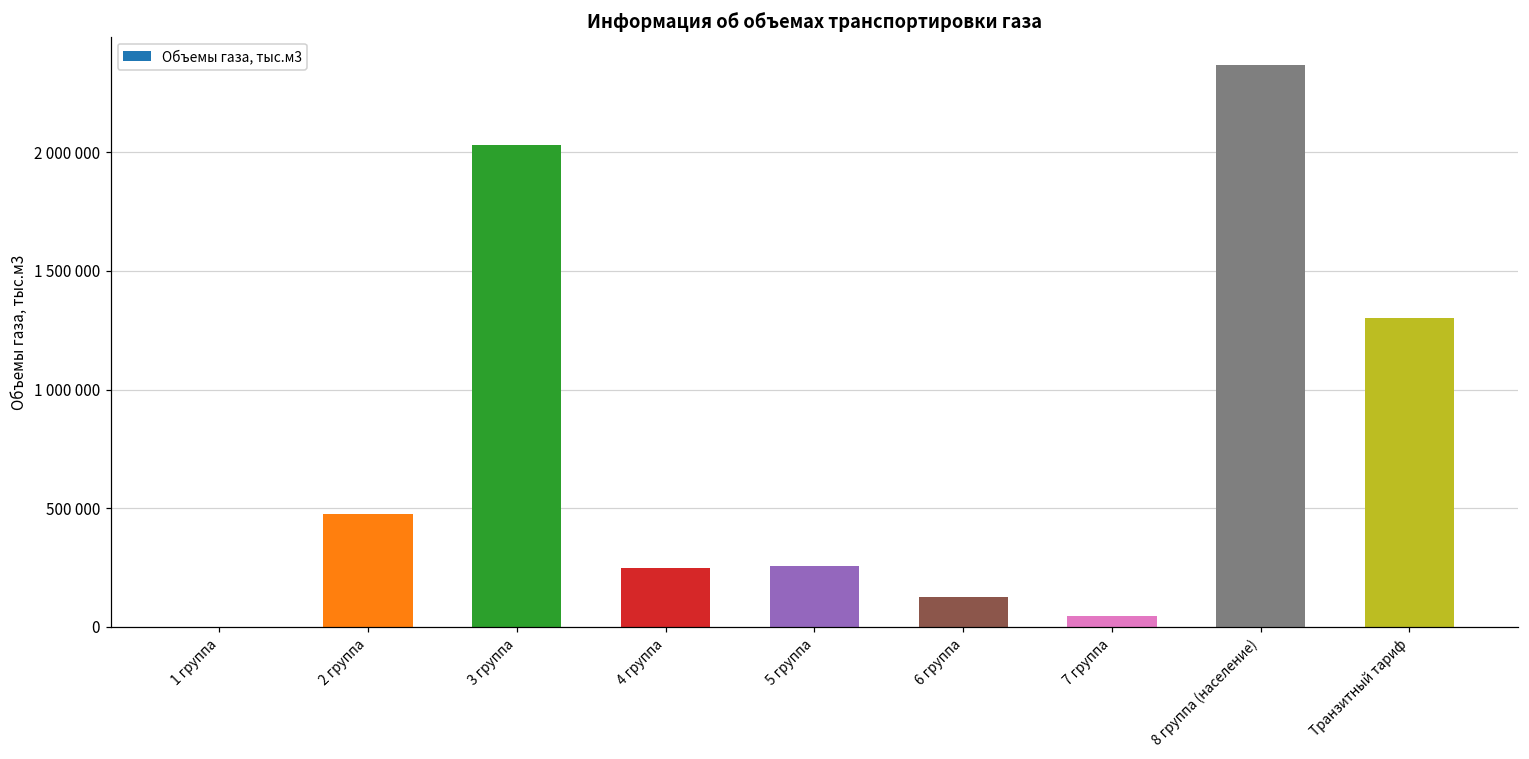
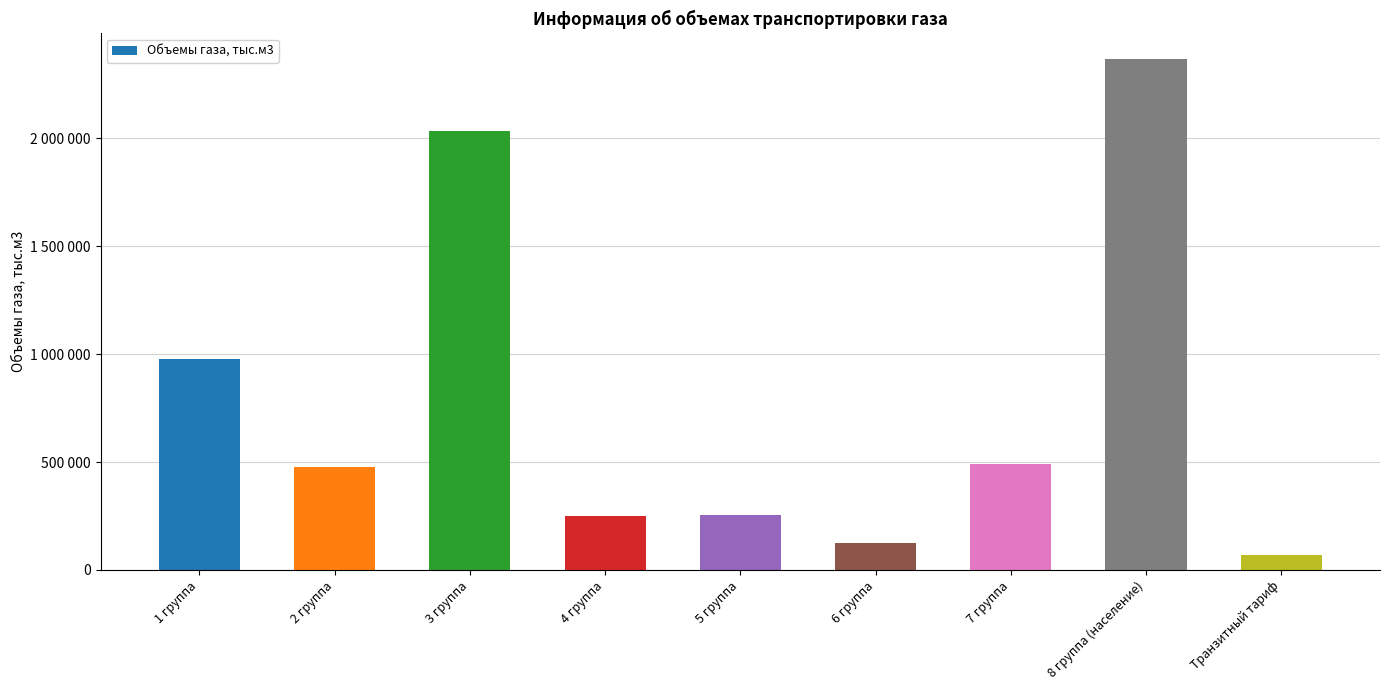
  {
-   "1 группа": 0,
+   "1 группа": 980000,
    "2 группа": 480000,
    "3 группа": 2030000,
    "4 группа": 250000,
    "5 группа": 260000,
    "6 группа": 130000,
-   "7 группа": 50000,
+   "7 группа": 490000,
    "8 группа (население)": 2370000,
-   "Транзитный тариф": 1300000
+   "Транзитный тариф": 70000
  }
